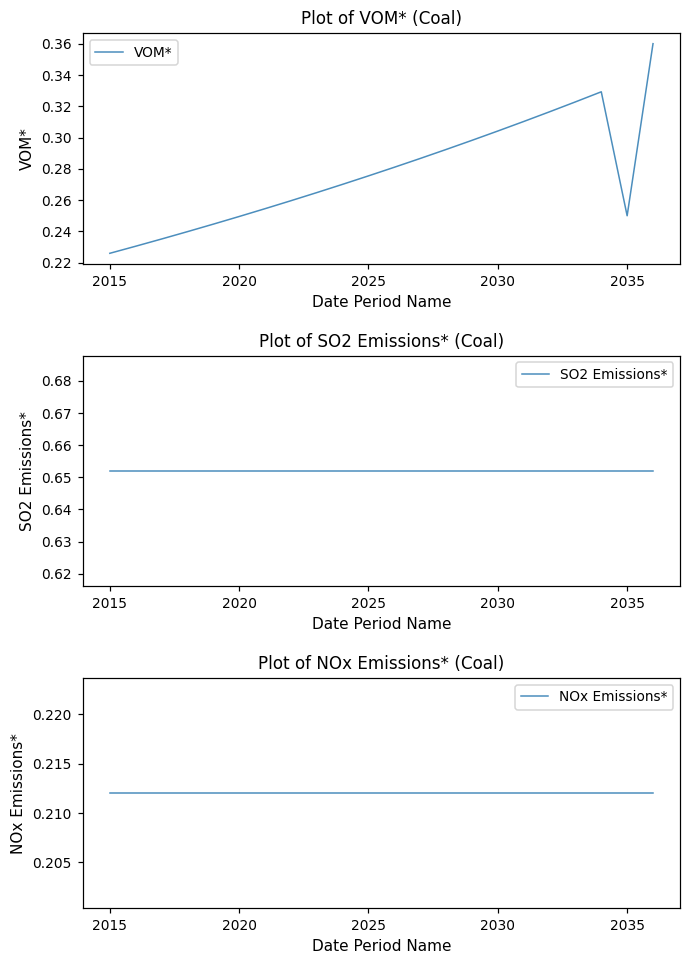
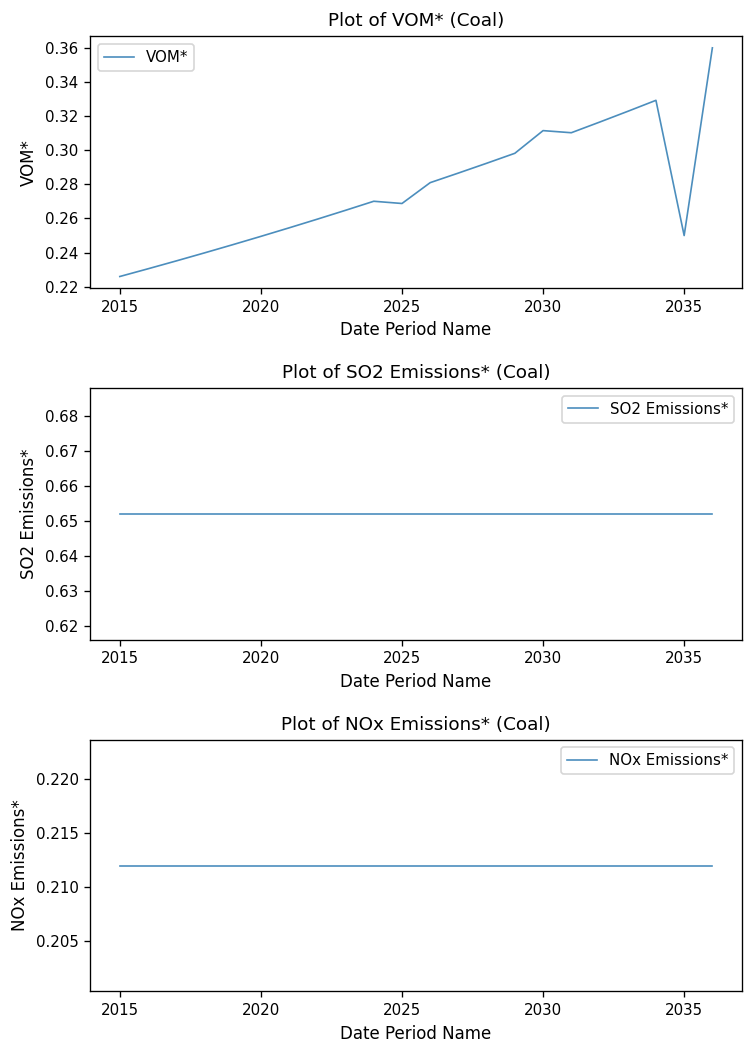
  {
    "Plot of VOM* (Coal)": {
      "2015": 0.226,
      "2020": 0.250,
-     "2025": 0.275,
-     "2030": 0.304,
+     "2025": 0.269,
+     "2030": 0.311,
      "2035": 0.250
    },
    "Plot of SO2 Emissions* (Coal)": {
      "2015": 0.652,
      "2020": 0.652,
      "2025": 0.652,
      "2030": 0.652,
      "2035": 0.652
    },
    "Plot of NOx Emissions* (Coal)": {
      "2015": 0.212,
      "2020": 0.212,
      "2025": 0.212,
      "2030": 0.212,
      "2035": 0.212
    }
  }
